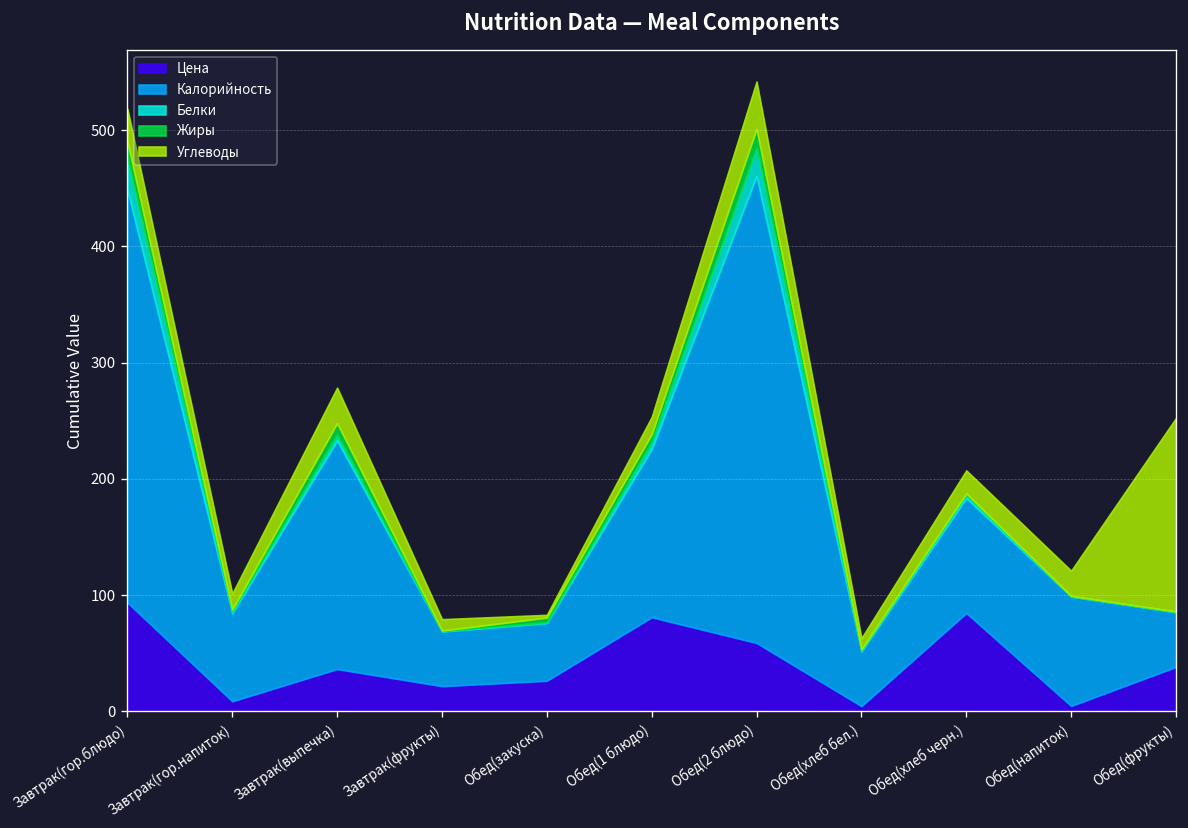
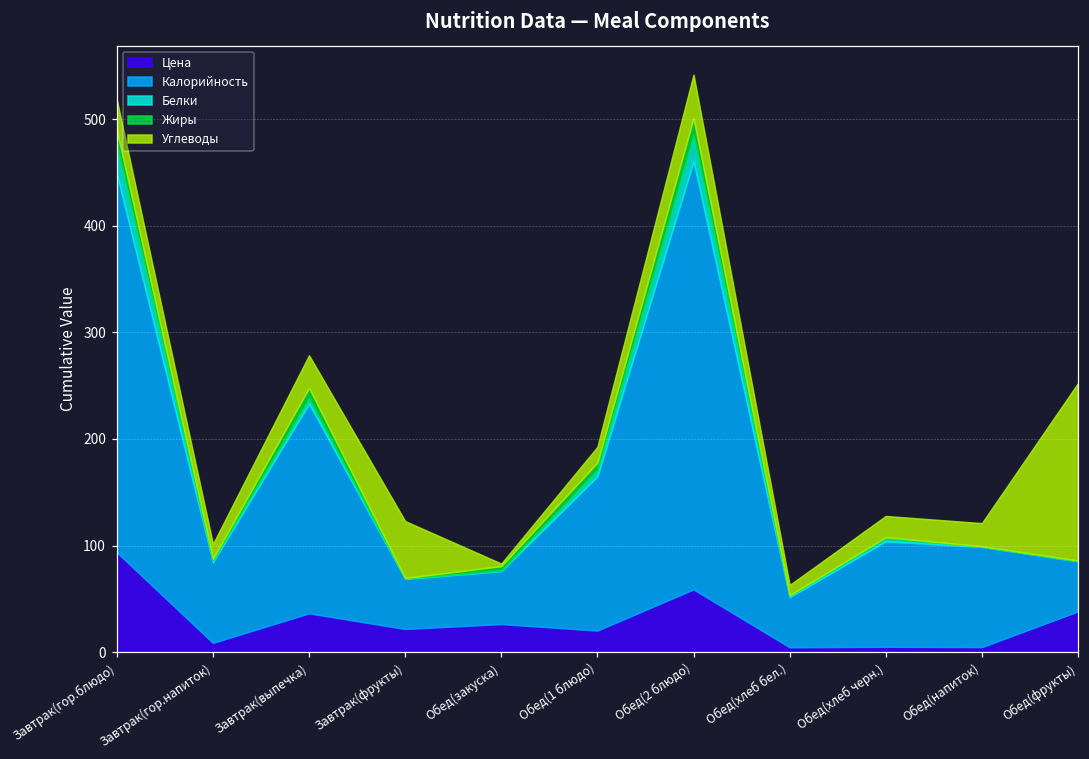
  {
    "Цена": {
      "Завтрак(гор.блюдо)": 90,
      "Завтрак(гор.напиток)": 10,
      "Завтрак(выпечка)": 40,
      "Завтрак(фрукты)": 20,
      "Обед(закуска)": 30,
-     "Обед(1 блюдо)": 80,
+     "Обед(1 блюдо)": 20,
      "Обед(2 блюдо)": 60,
      "Обед(хлеб бел.)": 0,
-     "Обед(хлеб черн.)": 80,
+     "Обед(хлеб черн.)": 10,
      "Обед(напиток)": 0,
      "Обед(фрукты)": 40
    },
    "Калорийность": {
      "Завтрак(гор.блюдо)": 360,
      "Завтрак(выпечка)": 200,
      "Обед(1 блюдо)": 140,
      "Обед(2 блюдо)": 400,
      "Обед(хлеб черн.)": 100
    },
    "Белки": {
      "Завтрак(гор.блюдо)": 30,
      "Завтрак(выпечка)": 0,
      "Обед(1 блюдо)": 10,
      "Обед(2 блюдо)": 20
    },
    "Жиры": {
      "Завтрак(гор.блюдо)": 10,
      "Завтрак(выпечка)": 10,
      "Обед(1 блюдо)": 10,
      "Обед(2 блюдо)": 20
    },
    "Углеводы": {
      "Завтрак(гор.блюдо)": 30,
      "Завтрак(гор.напиток)": 10,
      "Завтрак(выпечка)": 30,
-     "Завтрак(фрукты)": 10,
+     "Завтрак(фрукты)": 50,
      "Обед(1 блюдо)": 10,
      "Обед(2 блюдо)": 40,
      "Обед(хлеб бел.)": 10,
      "Обед(хлеб черн.)": 20,
      "Обед(напиток)": 20,
      "Обед(фрукты)": 170
    }
  }
